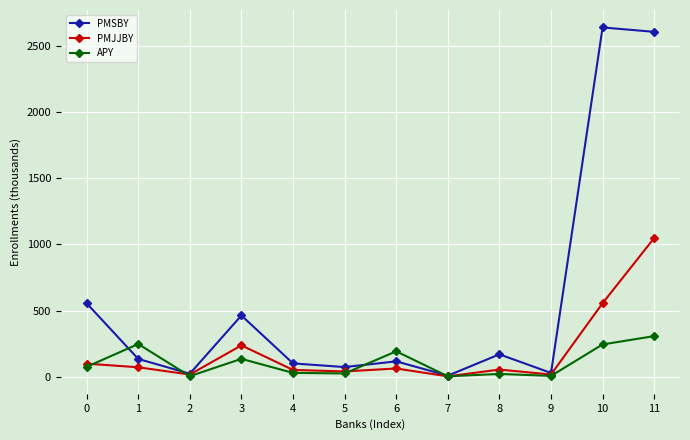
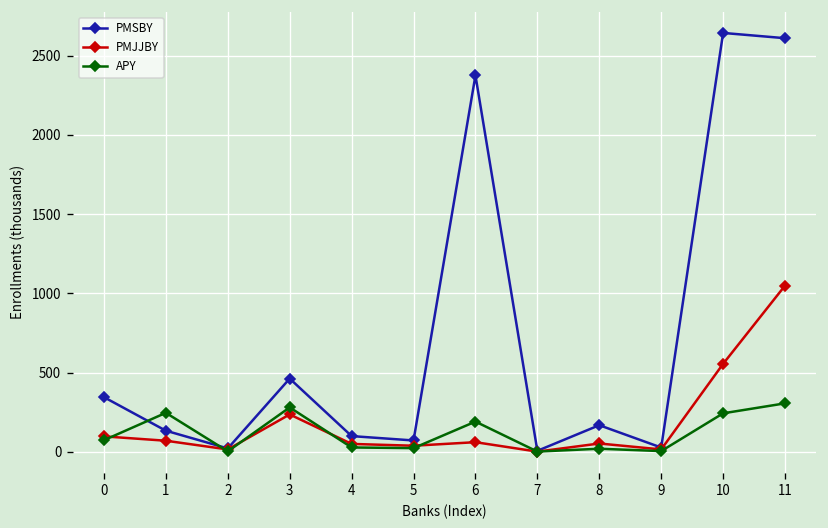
  {
    "PMSBY": {
-     "0": 550,
+     "0": 350,
      "1": 130,
      "3": 460,
      "4": 100,
      "5": 70,
-     "6": 110,
+     "6": 2380,
      "8": 170,
      "10": 2640,
      "11": 2610
    },
    "PMJJBY": {
      "0": 100,
      "1": 70,
      "3": 240,
      "4": 50,
      "6": 60,
      "8": 50,
      "10": 560,
      "11": 1050
    },
    "APY": {
      "0": 70,
      "1": 250,
-     "3": 130,
+     "3": 280,
      "4": 30,
      "6": 190,
      "8": 20,
      "10": 240,
      "11": 310
    }
  }
